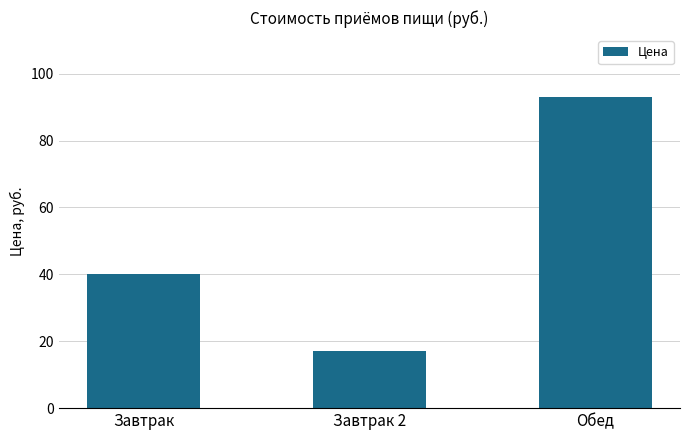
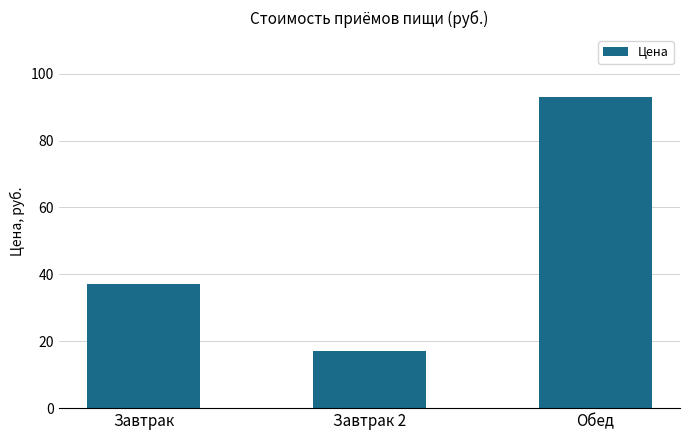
  {
-   "Завтрак": 40,
+   "Завтрак": 37,
    "Завтрак 2": 17,
    "Обед": 93
  }
